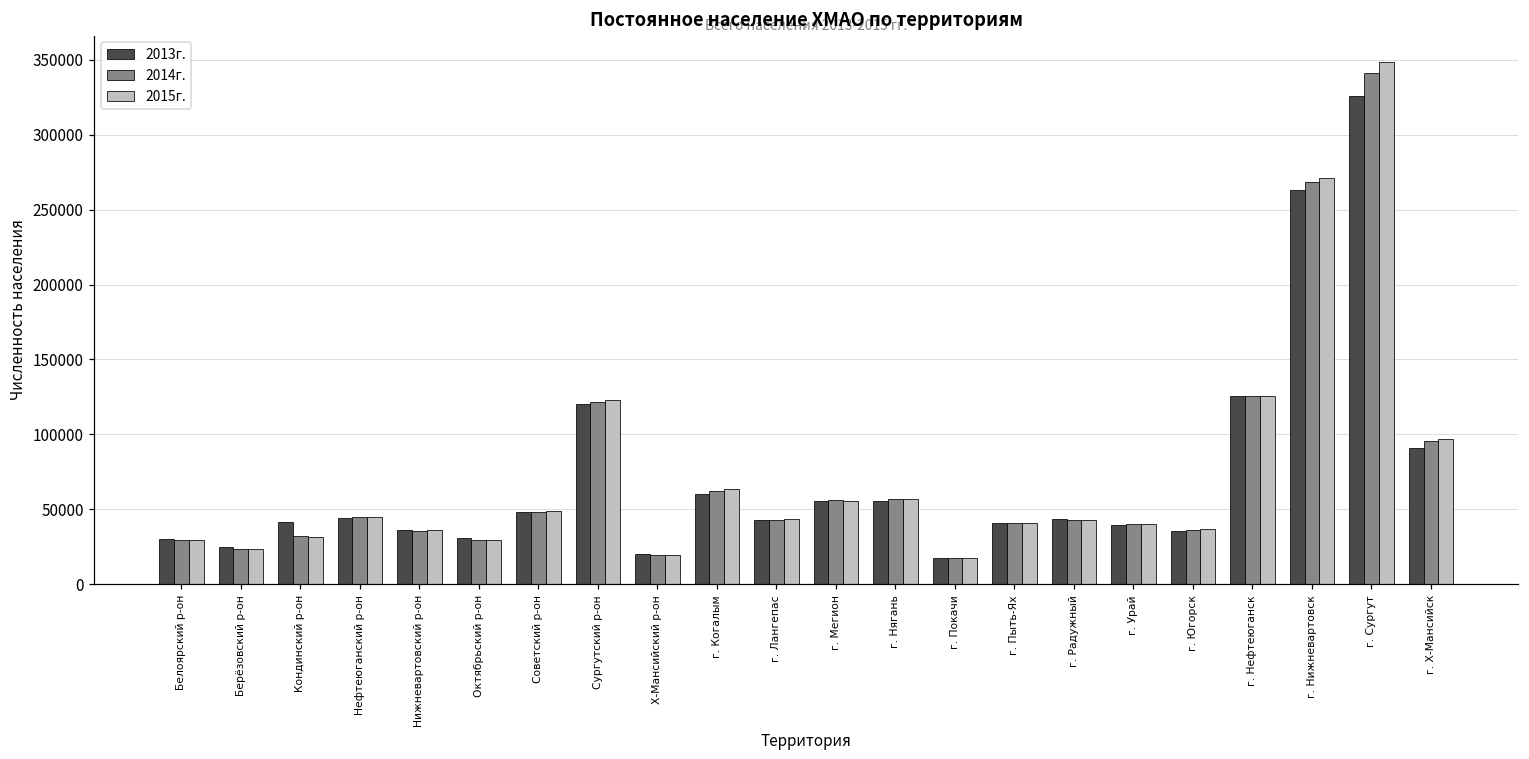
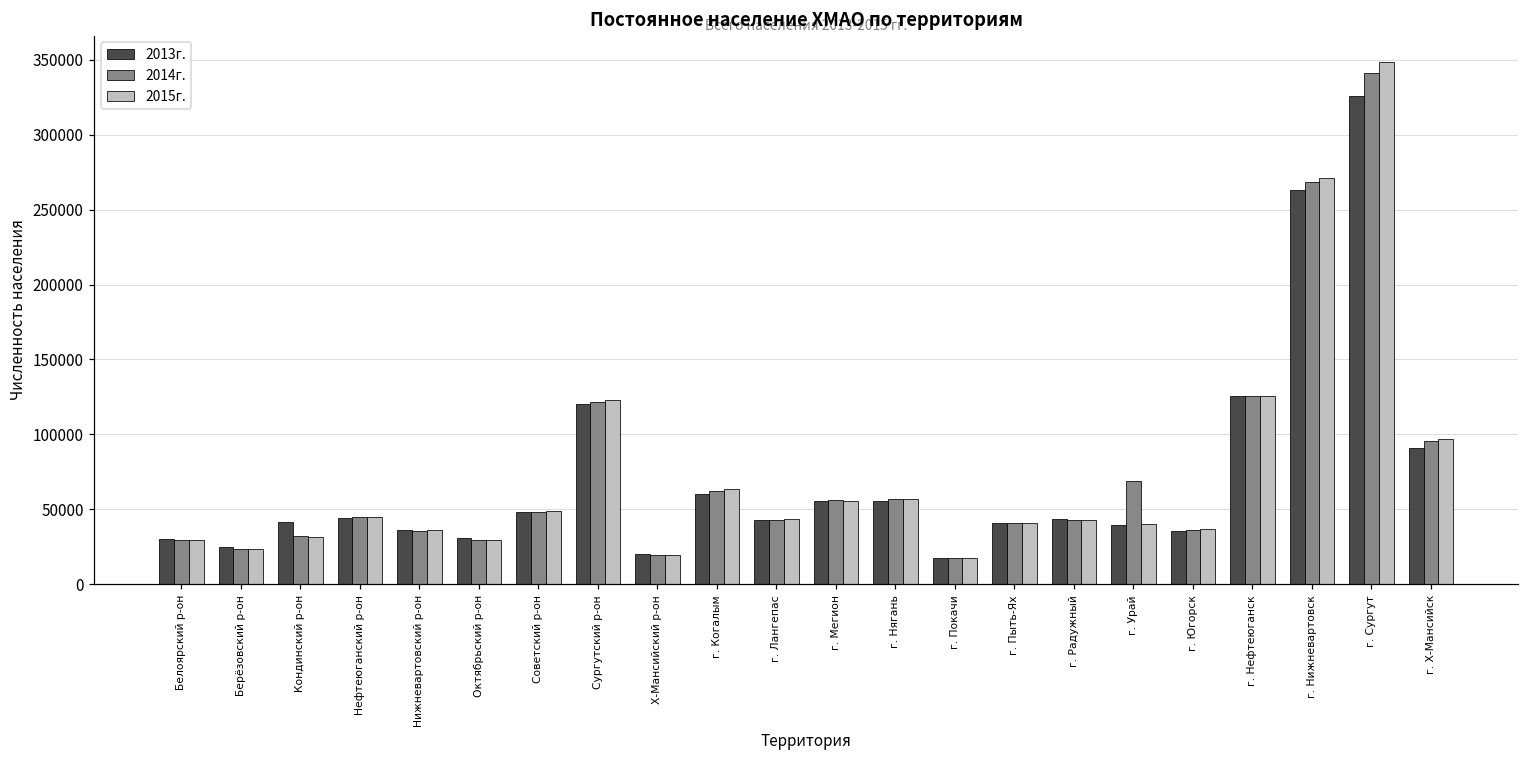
  {
    "2013г.": {
      "Белоярский р-он": 30000,
      "Берёзовский р-он": 25000,
      "Кондинский р-он": 42000,
      "Нефтеюганский р-он": 44000,
      "Нижневартовский р-он": 36000,
      "Октябрьский р-он": 31000,
      "Советский р-он": 48000,
      "Сургутский р-он": 120000,
      "Х-Мансийский р-он": 20000,
      "г. Когалым": 60000,
      "г. Лангепас": 43000,
      "г. Мегион": 56000,
      "г. Нягань": 56000,
      "г. Покачи": 17000,
      "г. Пыть-Ях": 41000,
      "г. Радужный": 44000,
      "г. Урай": 40000,
      "г. Югорск": 35000,
      "г. Нефтеюганск": 126000,
      "г. Нижневартовск": 263000,
      "г. Сургут": 326000,
      "г. Х-Мансийск": 91000
    },
    "2014г.": {
      "Белоярский р-он": 30000,
      "Берёзовский р-он": 24000,
      "Кондинский р-он": 32000,
      "Нефтеюганский р-он": 45000,
      "Нижневартовский р-он": 36000,
      "Октябрьский р-он": 30000,
      "Советский р-он": 48000,
      "Сургутский р-он": 122000,
      "Х-Мансийский р-он": 20000,
      "г. Когалым": 62000,
      "г. Лангепас": 43000,
      "г. Мегион": 56000,
      "г. Нягань": 57000,
      "г. Покачи": 18000,
      "г. Пыть-Ях": 41000,
      "г. Радужный": 43000,
-     "г. Урай": 40000,
+     "г. Урай": 69000,
      "г. Югорск": 36000,
      "г. Нефтеюганск": 125000,
      "г. Нижневартовск": 268000,
      "г. Сургут": 341000,
      "г. Х-Мансийск": 95000
    },
    "2015г.": {
      "Белоярский р-он": 30000,
      "Берёзовский р-он": 23000,
      "Кондинский р-он": 32000,
      "Нефтеюганский р-он": 45000,
      "Нижневартовский р-он": 36000,
      "Октябрьский р-он": 29000,
      "Советский р-он": 49000,
      "Сургутский р-он": 123000,
      "Х-Мансийский р-он": 20000,
      "г. Когалым": 63000,
      "г. Лангепас": 43000,
      "г. Мегион": 56000,
      "г. Нягань": 57000,
      "г. Покачи": 18000,
      "г. Пыть-Ях": 41000,
      "г. Радужный": 43000,
      "г. Урай": 40000,
      "г. Югорск": 37000,
      "г. Нефтеюганск": 125000,
      "г. Нижневартовск": 271000,
      "г. Сургут": 349000,
      "г. Х-Мансийск": 97000
    }
  }
